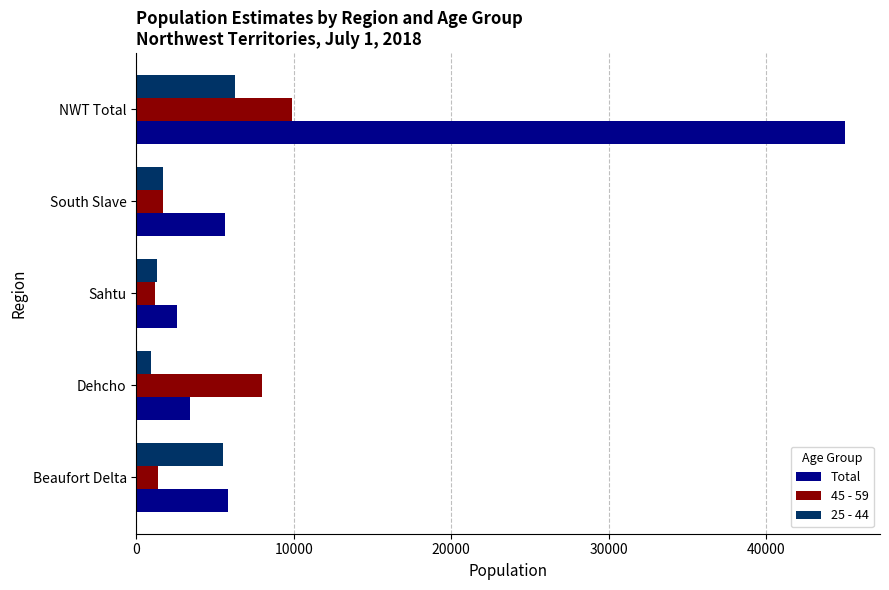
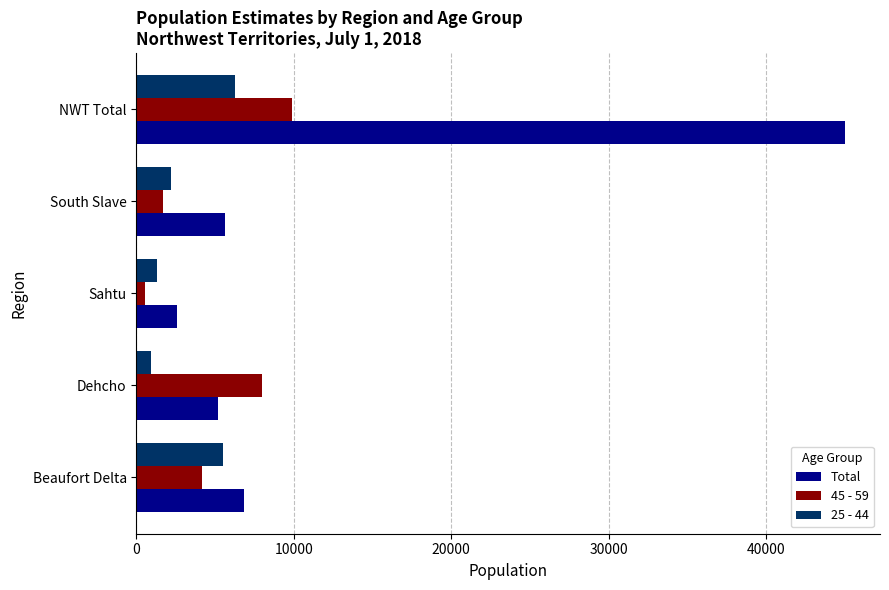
  {
    "Total": {
      "NWT Total": 45000,
      "South Slave": 5600,
      "Sahtu": 2600,
-     "Dehcho": 3400,
-     "Beaufort Delta": 5800
+     "Dehcho": 5200,
+     "Beaufort Delta": 6800
    },
    "45 - 59": {
      "NWT Total": 9900,
      "South Slave": 1700,
-     "Sahtu": 1200,
+     "Sahtu": 500,
      "Dehcho": 7900,
-     "Beaufort Delta": 1400
+     "Beaufort Delta": 4200
    },
    "25 - 44": {
      "NWT Total": 6300,
-     "South Slave": 1700,
+     "South Slave": 2200,
      "Sahtu": 1300,
      "Dehcho": 900,
      "Beaufort Delta": 5500
    }
  }
